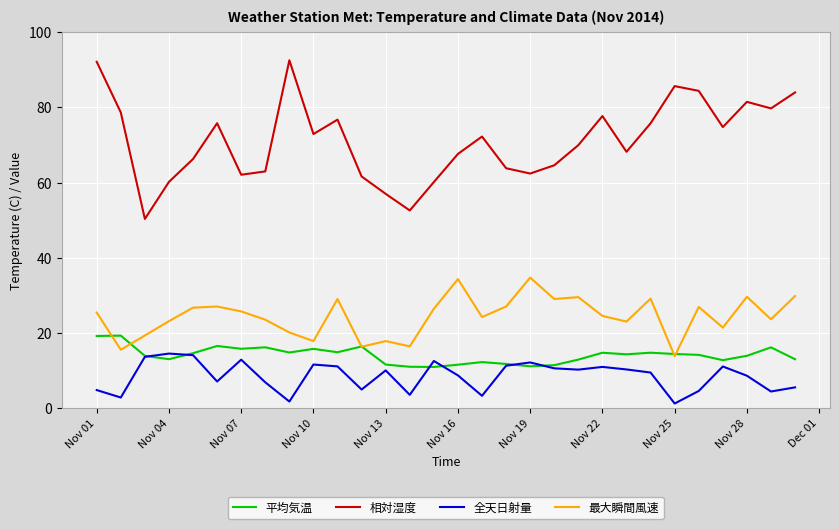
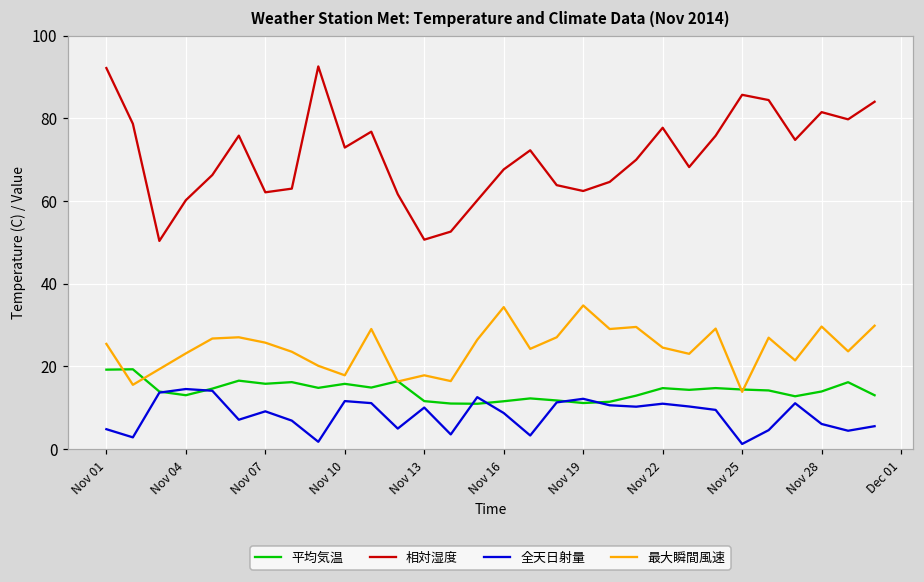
  {
    "平均気温": {
      "Nov 01": 19,
      "Nov 04": 13,
      "Nov 07": 16,
      "Nov 10": 16,
      "Nov 13": 12,
      "Nov 16": 12,
      "Nov 19": 11,
      "Nov 22": 15,
      "Nov 28": 14
    },
    "相対湿度": {
      "Nov 01": 92,
      "Nov 04": 60,
      "Nov 07": 62,
      "Nov 10": 73,
-     "Nov 13": 57,
+     "Nov 13": 51,
      "Nov 16": 68,
      "Nov 19": 62,
      "Nov 22": 78,
      "Nov 25": 86,
      "Nov 28": 81
    },
    "全天日射量": {
      "Nov 01": 5,
      "Nov 04": 14,
-     "Nov 07": 13,
+     "Nov 07": 9,
      "Nov 10": 12,
      "Nov 13": 10,
      "Nov 16": 9,
      "Nov 19": 12,
      "Nov 22": 11,
      "Nov 25": 1,
-     "Nov 28": 9
+     "Nov 28": 6
    },
    "最大瞬間風速": {
      "Nov 01": 25,
      "Nov 04": 23,
      "Nov 07": 26,
      "Nov 10": 18,
      "Nov 13": 18,
      "Nov 16": 34,
      "Nov 19": 35,
      "Nov 22": 25,
      "Nov 28": 30
    }
  }
